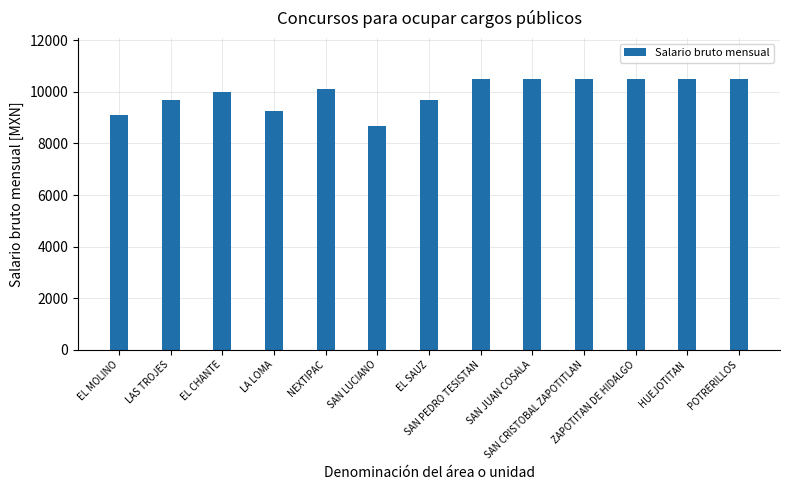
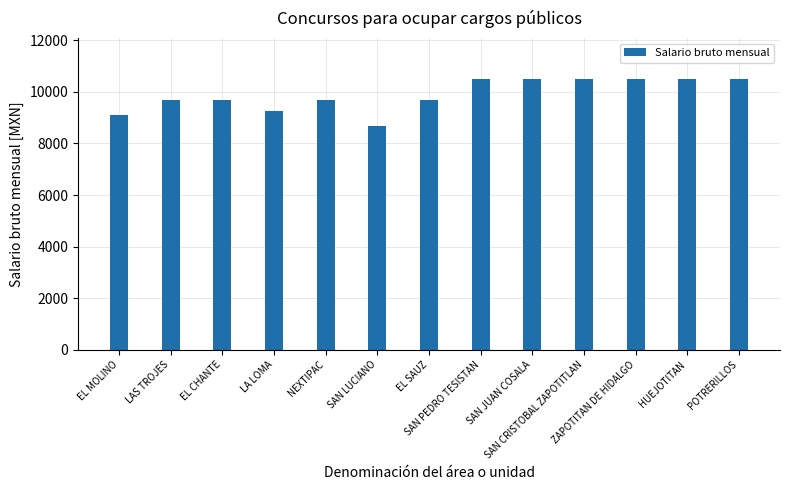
  {
    "EL MOLINO": 9100,
    "LAS TROJES": 9700,
-   "EL CHANTE": 10000,
+   "EL CHANTE": 9700,
    "LA LOMA": 9300,
-   "NEXTIPAC": 10100,
+   "NEXTIPAC": 9700,
    "SAN LUCIANO": 8700,
    "EL SAUZ": 9700,
    "SAN PEDRO TESISTAN": 10500,
    "SAN JUAN COSALA": 10500,
    "SAN CRISTOBAL ZAPOTITLAN": 10500,
    "ZAPOTITAN DE HIDALGO": 10500,
    "HUEJOTITAN": 10500,
    "POTRERILLOS": 10500
  }
